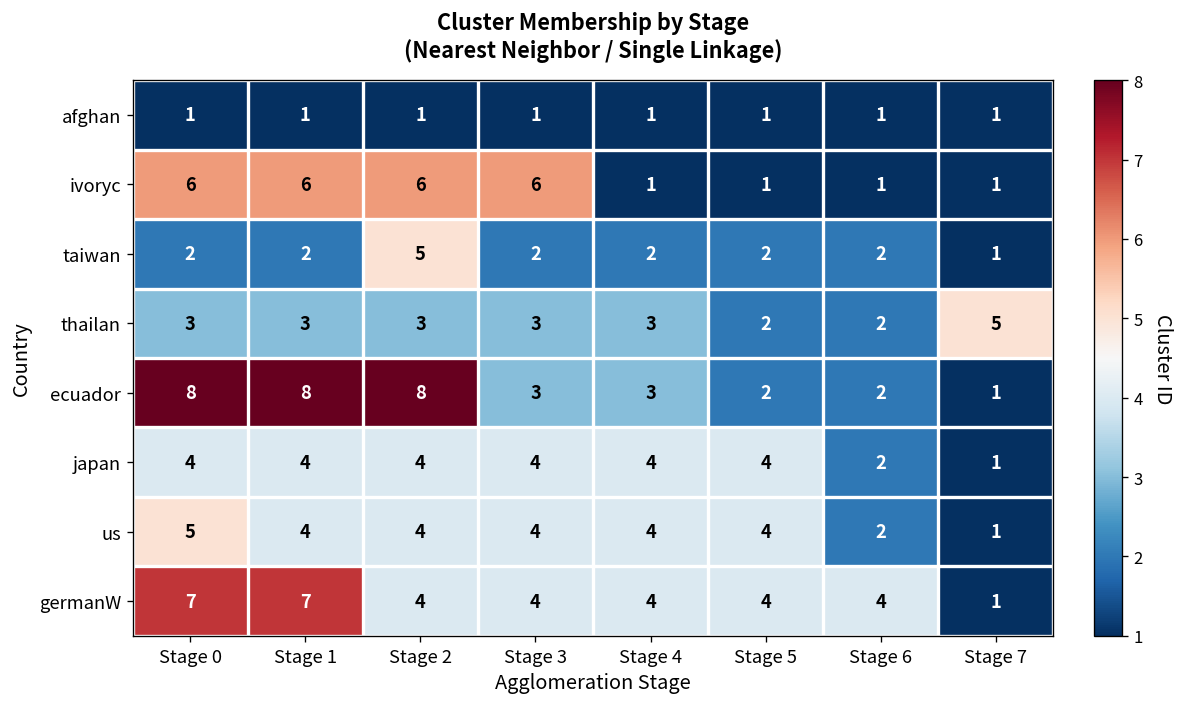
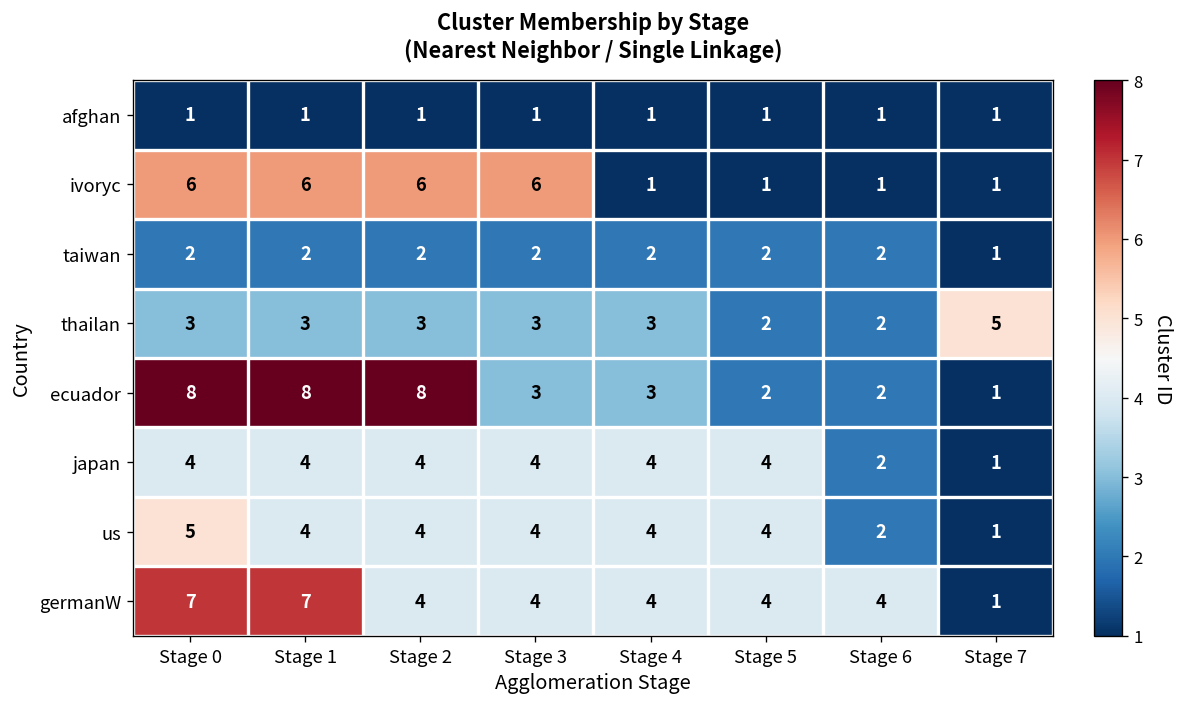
  {
    "afghan": {
      "Stage 0": 1,
      "Stage 1": 1,
      "Stage 2": 1,
      "Stage 3": 1,
      "Stage 4": 1,
      "Stage 5": 1,
      "Stage 6": 1,
      "Stage 7": 1
    },
    "ivoryc": {
      "Stage 0": 6,
      "Stage 1": 6,
      "Stage 2": 6,
      "Stage 3": 6,
      "Stage 4": 1,
      "Stage 5": 1,
      "Stage 6": 1,
      "Stage 7": 1
    },
    "taiwan": {
      "Stage 0": 2,
      "Stage 1": 2,
-     "Stage 2": 5,
+     "Stage 2": 2,
      "Stage 3": 2,
      "Stage 4": 2,
      "Stage 5": 2,
      "Stage 6": 2,
      "Stage 7": 1
    },
    "thailan": {
      "Stage 0": 3,
      "Stage 1": 3,
      "Stage 2": 3,
      "Stage 3": 3,
      "Stage 4": 3,
      "Stage 5": 2,
      "Stage 6": 2,
      "Stage 7": 5
    },
    "ecuador": {
      "Stage 0": 8,
      "Stage 1": 8,
      "Stage 2": 8,
      "Stage 3": 3,
      "Stage 4": 3,
      "Stage 5": 2,
      "Stage 6": 2,
      "Stage 7": 1
    },
    "japan": {
      "Stage 0": 4,
      "Stage 1": 4,
      "Stage 2": 4,
      "Stage 3": 4,
      "Stage 4": 4,
      "Stage 5": 4,
      "Stage 6": 2,
      "Stage 7": 1
    },
    "us": {
      "Stage 0": 5,
      "Stage 1": 4,
      "Stage 2": 4,
      "Stage 3": 4,
      "Stage 4": 4,
      "Stage 5": 4,
      "Stage 6": 2,
      "Stage 7": 1
    },
    "germanW": {
      "Stage 0": 7,
      "Stage 1": 7,
      "Stage 2": 4,
      "Stage 3": 4,
      "Stage 4": 4,
      "Stage 5": 4,
      "Stage 6": 4,
      "Stage 7": 1
    }
  }
